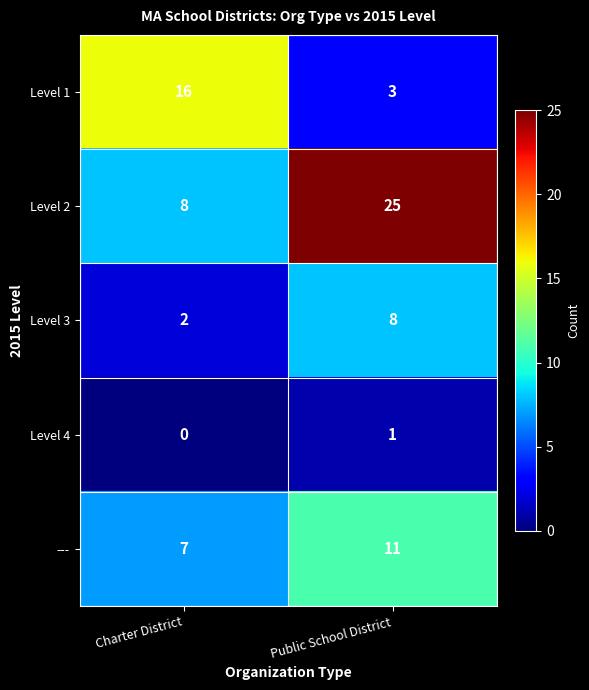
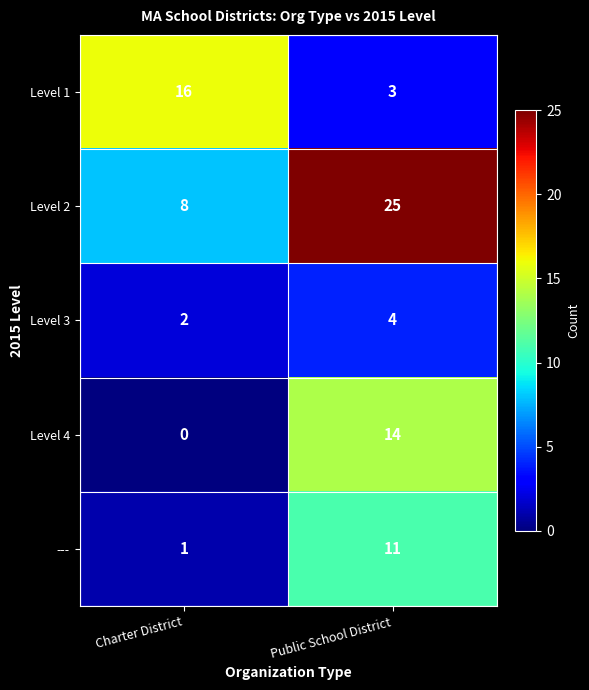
  {
    "Level 1": {
      "Charter District": 16,
      "Public School District": 3
    },
    "Level 2": {
      "Charter District": 8,
      "Public School District": 25
    },
    "Level 3": {
      "Charter District": 2,
-     "Public School District": 8
+     "Public School District": 4
    },
    "Level 4": {
      "Charter District": 0,
-     "Public School District": 1
+     "Public School District": 14
    },
    "---": {
-     "Charter District": 7,
+     "Charter District": 1,
      "Public School District": 11
    }
  }
